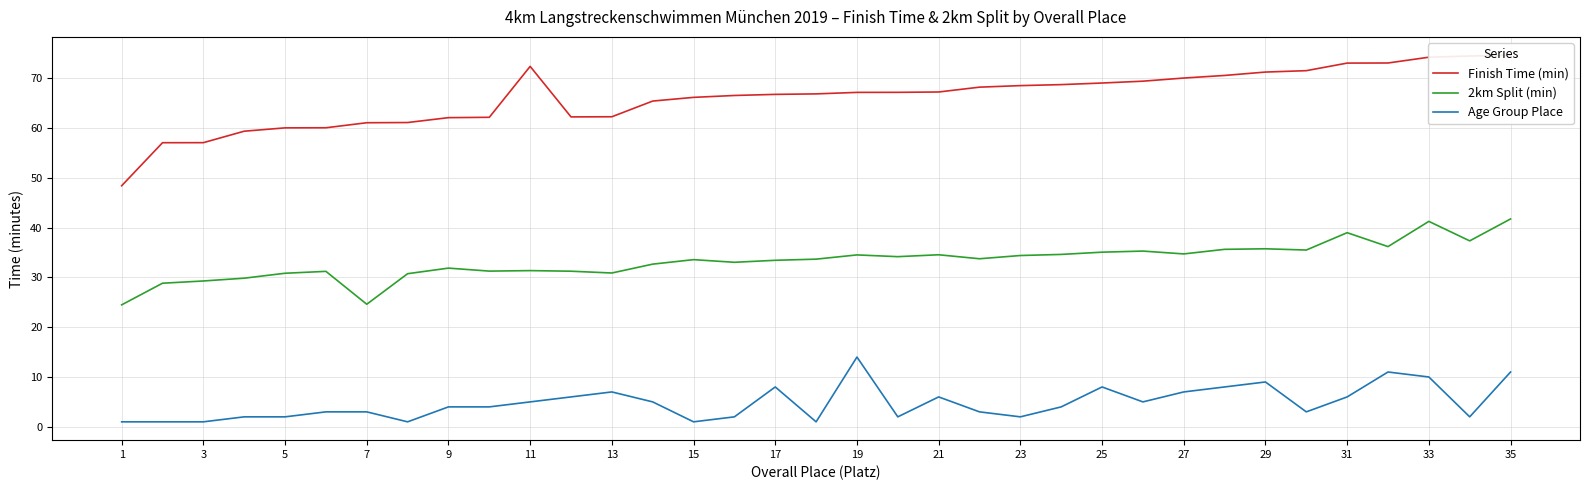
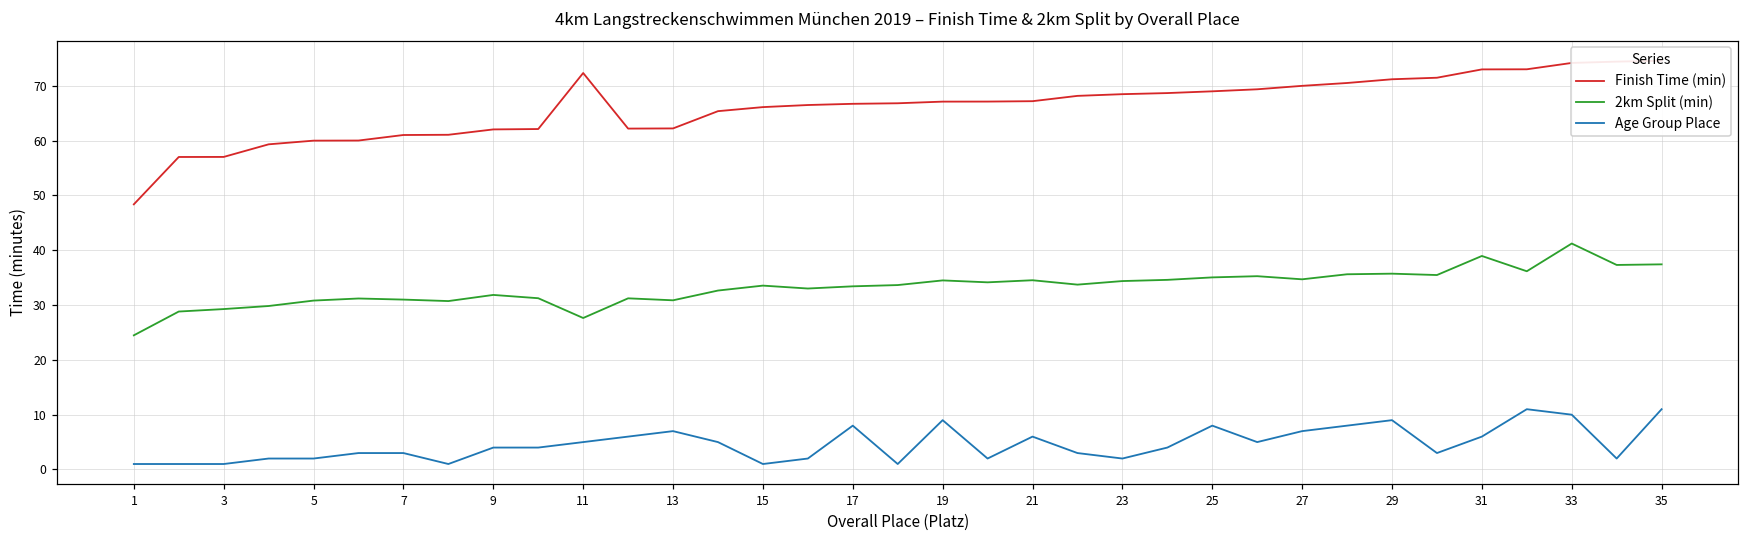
  {
    "Finish Time (min)": {
      "1": 48,
      "3": 57,
      "5": 60,
      "7": 61,
      "9": 62,
      "11": 72,
      "13": 62,
      "15": 66,
      "17": 67,
      "19": 67,
      "21": 67,
      "23": 68,
      "25": 69,
      "27": 70,
      "29": 71,
      "31": 73
    },
    "2km Split (min)": {
      "1": 24,
      "3": 29,
      "5": 31,
-     "7": 25,
+     "7": 31,
      "9": 32,
-     "11": 31,
+     "11": 28,
      "13": 31,
      "15": 34,
      "17": 33,
      "19": 35,
      "21": 35,
      "23": 34,
      "25": 35,
      "27": 35,
      "29": 36,
      "31": 39,
      "33": 41,
-     "35": 42
+     "35": 37
    },
    "Age Group Place": {
      "1": 1,
      "3": 1,
      "5": 2,
      "7": 3,
      "9": 4,
      "11": 5,
      "13": 7,
      "15": 1,
      "17": 8,
-     "19": 14,
+     "19": 9,
      "21": 6,
      "23": 2,
      "25": 8,
      "27": 7,
      "29": 9,
      "31": 6,
      "33": 10,
      "35": 11
    }
  }
